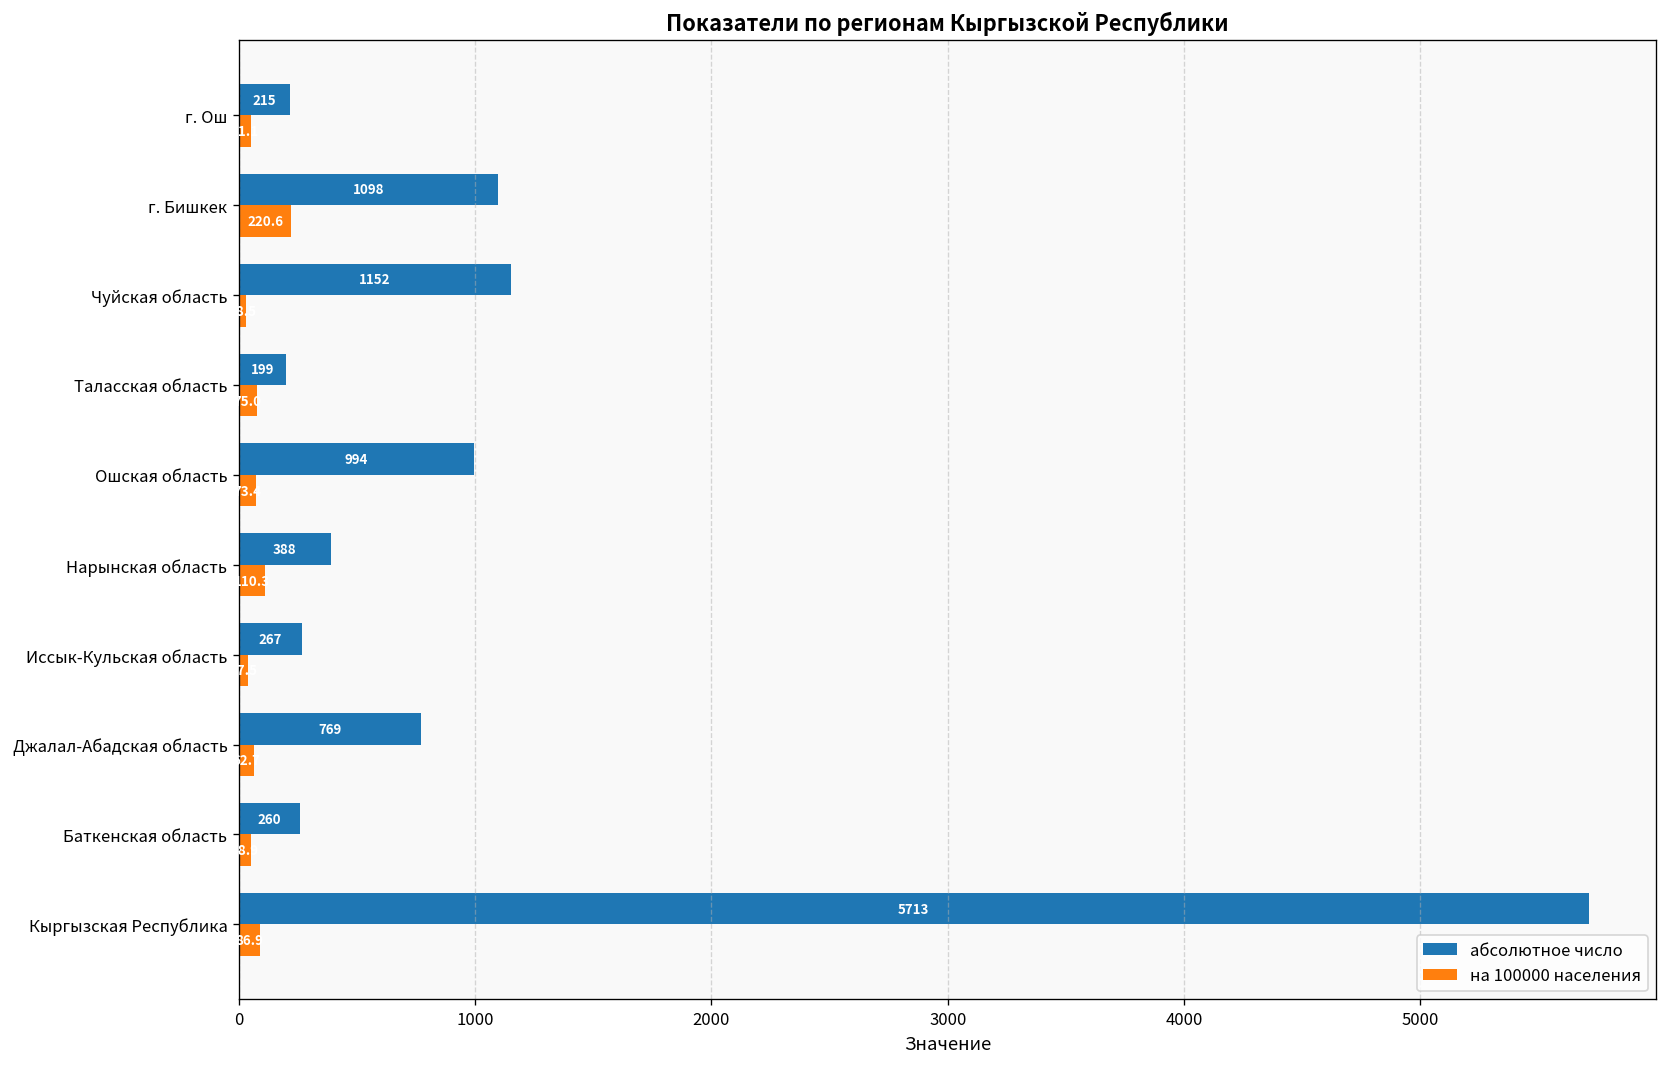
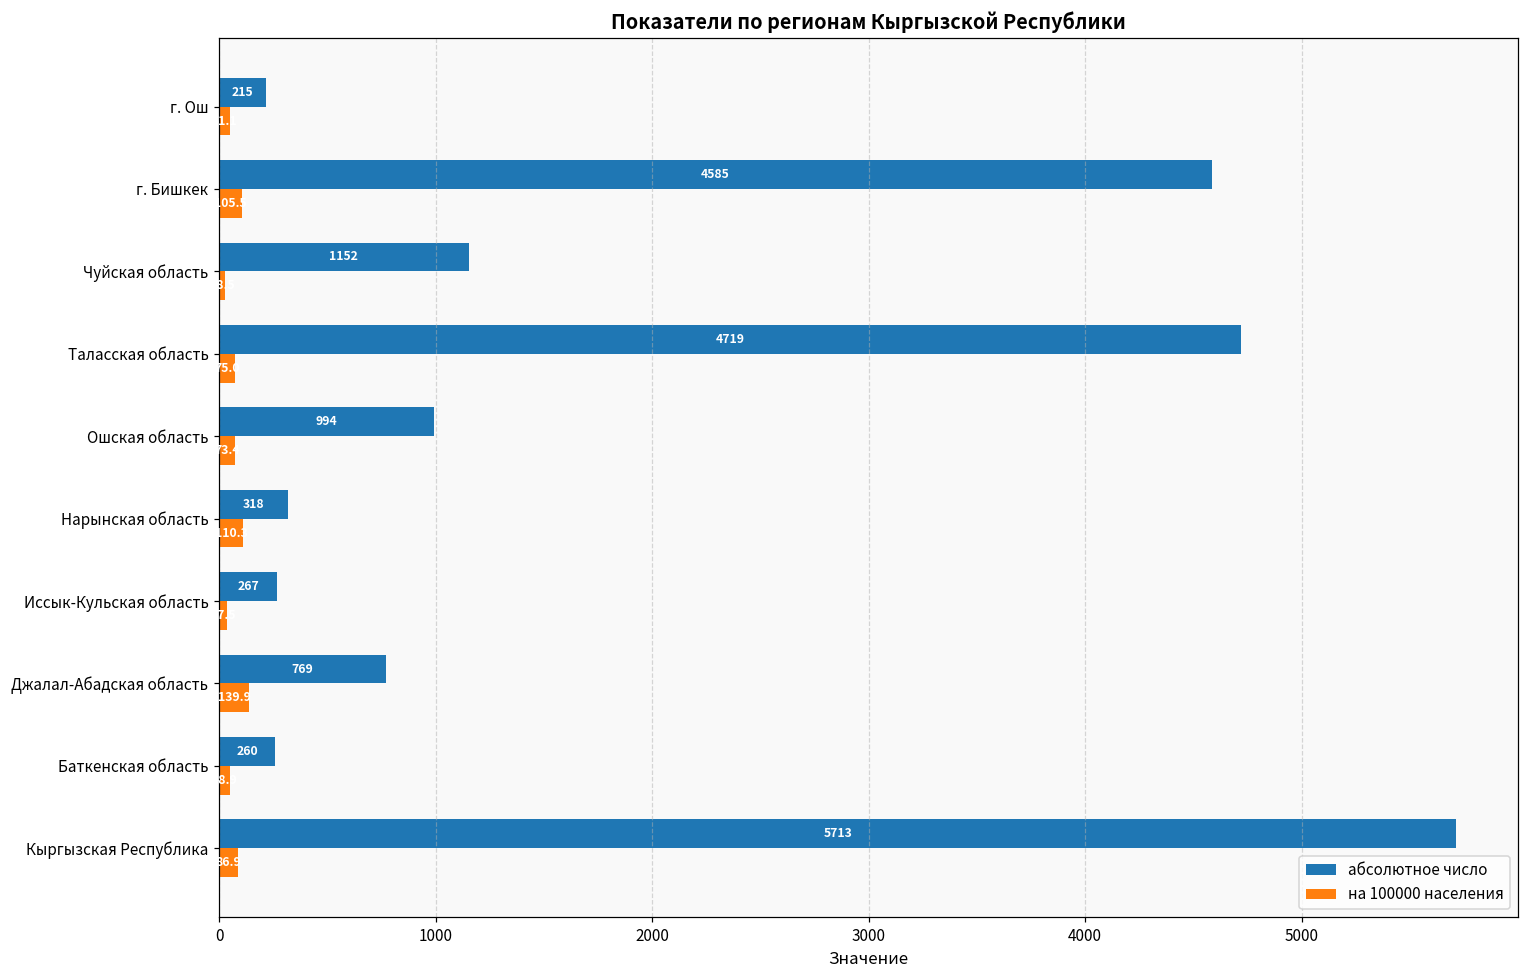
  {
    "абсолютное число": {
      "г. Ош": 215,
-     "г. Бишкек": 1098,
+     "г. Бишкек": 4585,
      "Чуйская область": 1152,
-     "Таласская область": 199,
+     "Таласская область": 4719,
      "Ошская область": 994,
-     "Нарынская область": 388,
+     "Нарынская область": 318,
      "Иссык-Кульская область": 267,
      "Джалал-Абадская область": 769,
      "Баткенская область": 260,
      "Кыргызская Республика": 5713
    },
    "на 100000 населения": {
-     "г. Бишкек": 220.6,
+     "г. Бишкек": 105.5,
      "Таласская область": 75.0,
      "Ошская область": 73.4,
      "Нарынская область": 110.3,
-     "Джалал-Абадская область": 62.7,
+     "Джалал-Абадская область": 139.9,
      "Кыргызская Республика": 86.9
    }
  }
